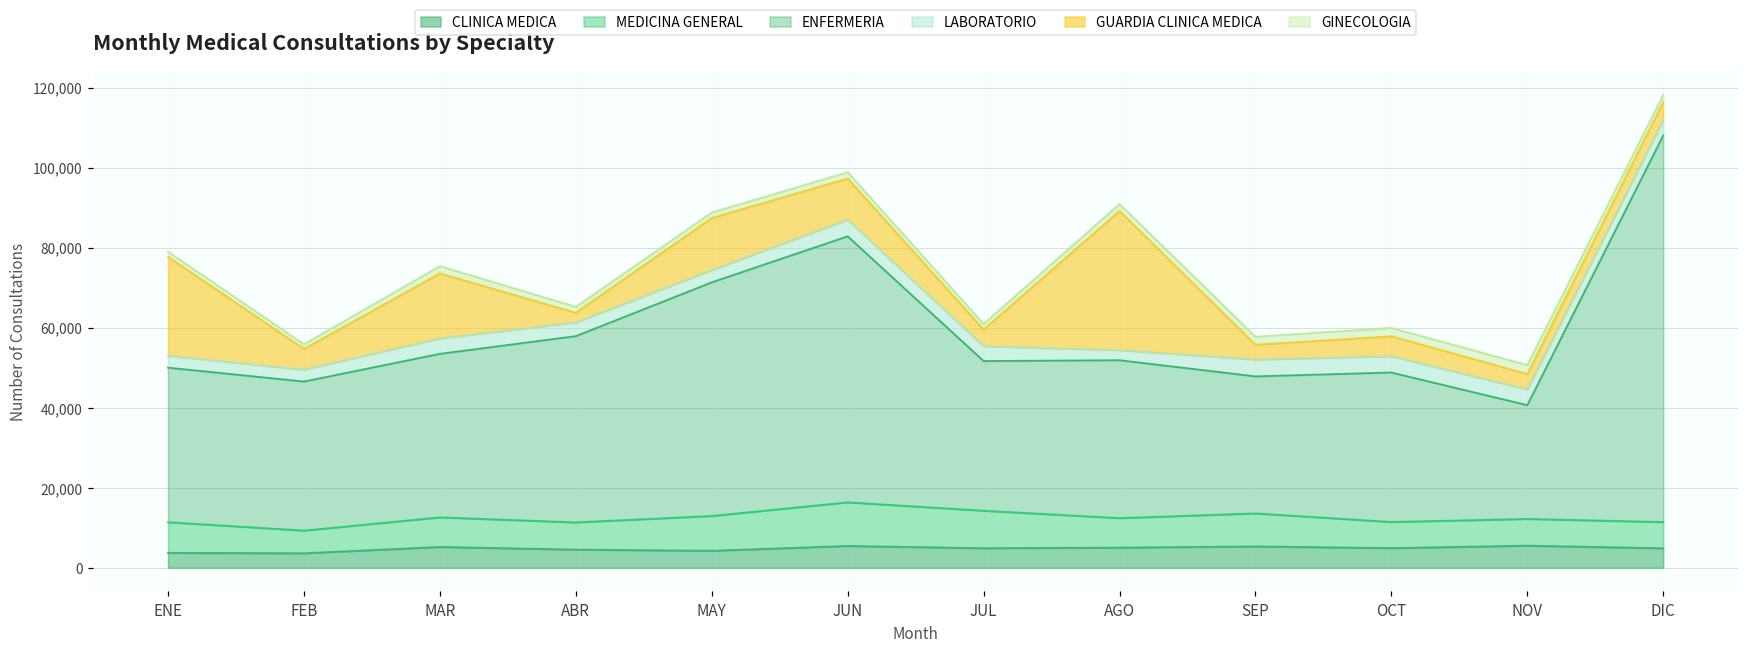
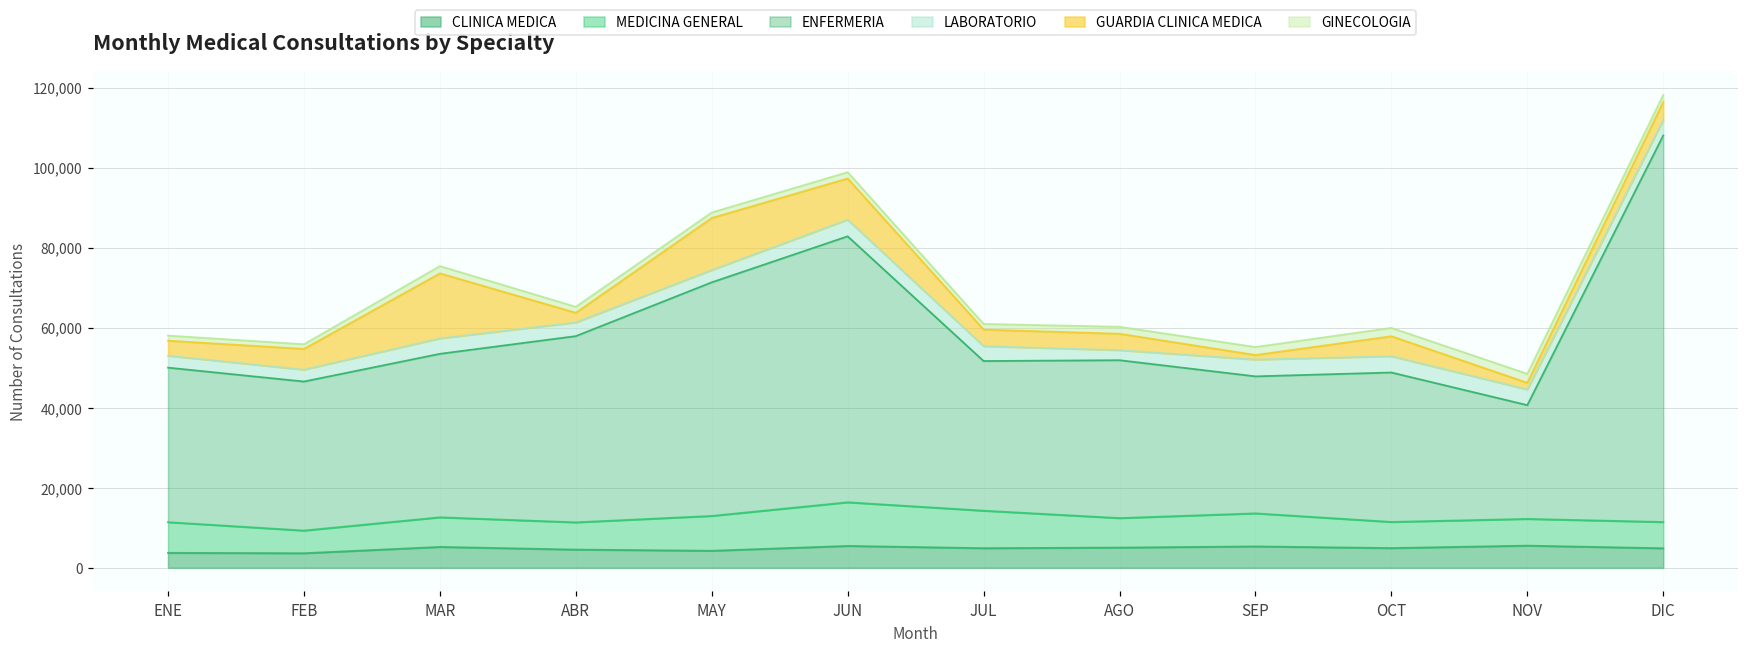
  {
    "GUARDIA CLINICA MEDICA": {
-     "ENE": "25,000",
+     "ENE": "4,000",
      "FEB": "5,000",
      "MAR": "16,000",
      "ABR": "2,000",
      "MAY": "13,000",
      "JUN": "10,000",
      "JUL": "4,000",
-     "AGO": "35,000",
-     "SEP": "4,000",
+     "AGO": "4,000",
+     "SEP": "1,000",
      "OCT": "5,000",
-     "NOV": "4,000",
+     "NOV": "2,000",
      "DIC": "5,000"
    }
  }
